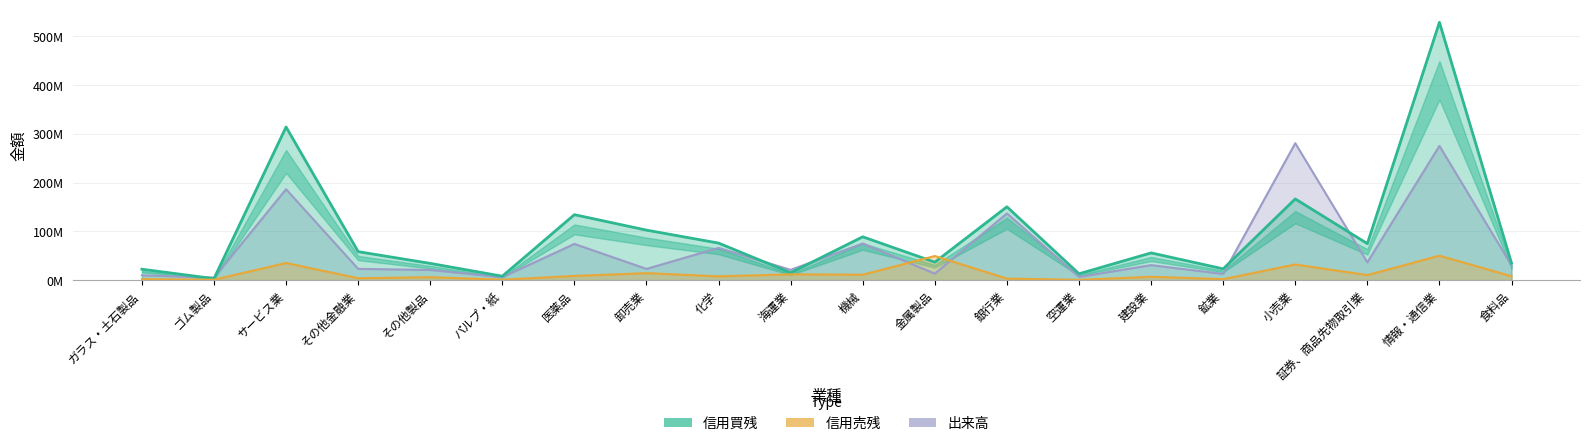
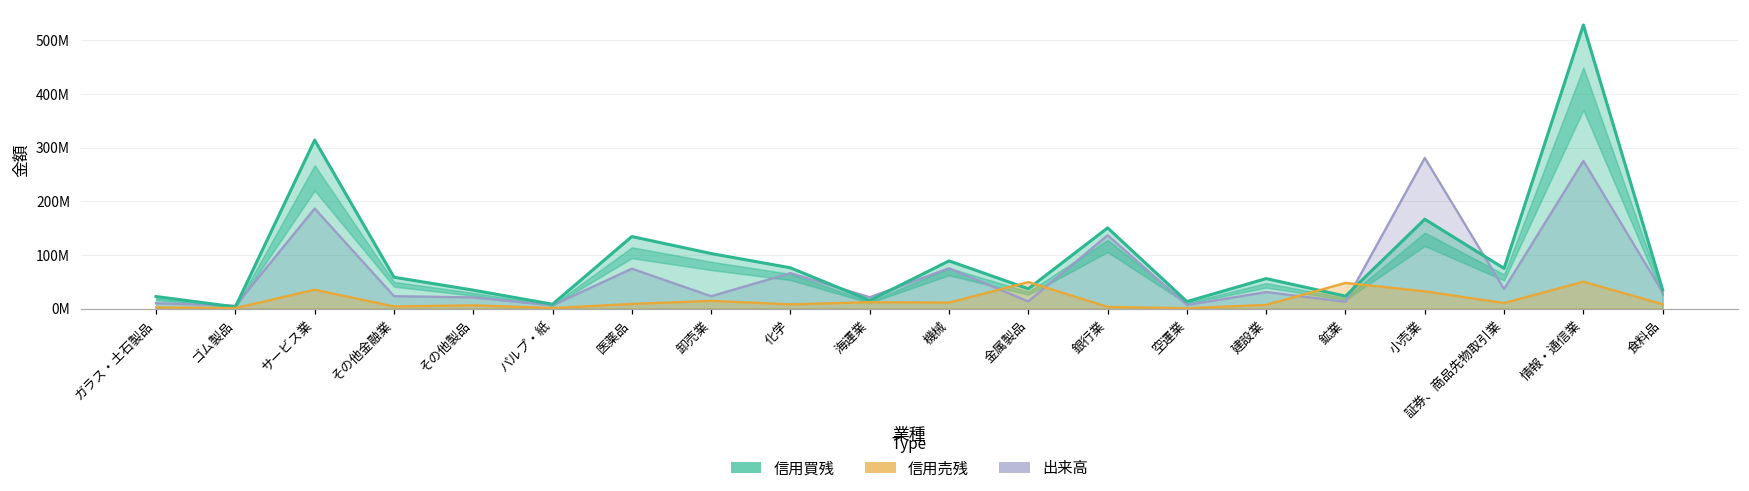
  {
    "出来高": {
      "ガラス・土石製品": 10000000,
      "サービス業": 190000000,
      "その他金融業": 20000000,
      "その他製品": 20000000,
      "医薬品": 70000000,
      "卸売業": 20000000,
      "海運業": 20000000,
      "金属製品": 10000000,
      "銀行業": 140000000,
      "建設業": 30000000,
      "鉱業": 10000000,
      "小売業": 280000000,
      "証券、商品先物取引業": 40000000,
      "情報・通信業": 280000000
    },
    "信用売残": {
      "ガラス・土石製品": 0,
      "サービス業": 40000000,
      "その他金融業": 0,
      "その他製品": 10000000,
      "医薬品": 10000000,
      "卸売業": 10000000,
      "化学": 10000000,
      "機械": 10000000,
      "金属製品": 50000000,
      "銀行業": 0,
      "空運業": 0,
      "建設業": 10000000,
-     "鉱業": 0,
+     "鉱業": 50000000,
      "小売業": 30000000,
      "証券、商品先物取引業": 10000000,
      "情報・通信業": 50000000,
      "食料品": 10000000
    }
  }
